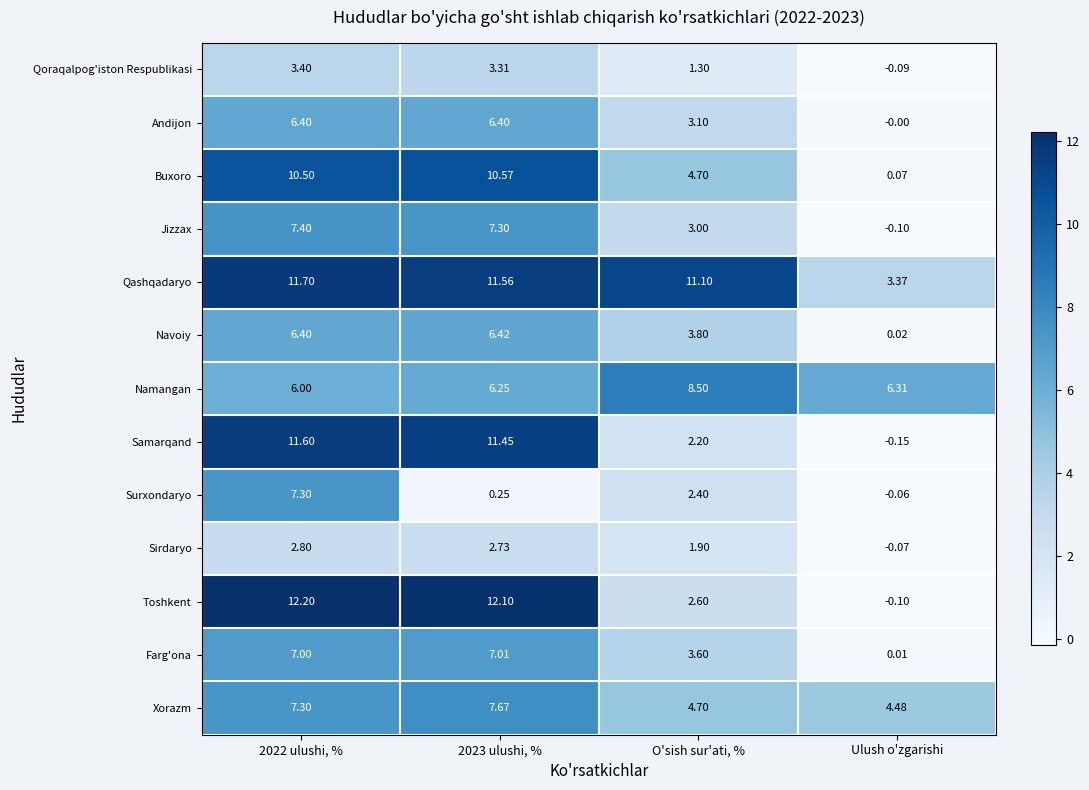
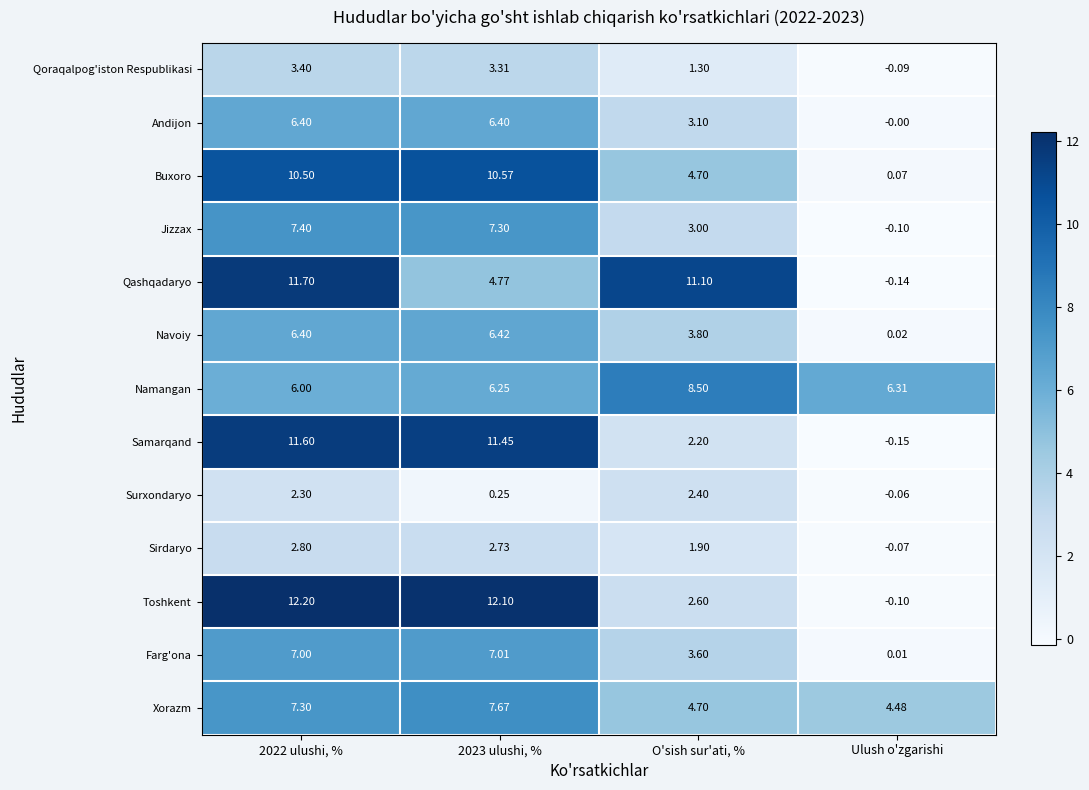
  {
    "Qoraqalpog'iston Respublikasi": {
      "2022 ulushi, %": 3.40,
      "2023 ulushi, %": 3.31,
      "O'sish sur'ati, %": 1.30,
      "Ulush o'zgarishi": -0.09
    },
    "Andijon": {
      "2022 ulushi, %": 6.40,
      "2023 ulushi, %": 6.40,
      "O'sish sur'ati, %": 3.10,
      "Ulush o'zgarishi": -0.00
    },
    "Buxoro": {
      "2022 ulushi, %": 10.50,
      "2023 ulushi, %": 10.57,
      "O'sish sur'ati, %": 4.70,
      "Ulush o'zgarishi": 0.07
    },
    "Jizzax": {
      "2022 ulushi, %": 7.40,
      "2023 ulushi, %": 7.30,
      "O'sish sur'ati, %": 3.00,
      "Ulush o'zgarishi": -0.10
    },
    "Qashqadaryo": {
      "2022 ulushi, %": 11.70,
-     "2023 ulushi, %": 11.56,
+     "2023 ulushi, %": 4.77,
      "O'sish sur'ati, %": 11.10,
-     "Ulush o'zgarishi": 3.37
+     "Ulush o'zgarishi": -0.14
    },
    "Navoiy": {
      "2022 ulushi, %": 6.40,
      "2023 ulushi, %": 6.42,
      "O'sish sur'ati, %": 3.80,
      "Ulush o'zgarishi": 0.02
    },
    "Namangan": {
      "2022 ulushi, %": 6.00,
      "2023 ulushi, %": 6.25,
      "O'sish sur'ati, %": 8.50,
      "Ulush o'zgarishi": 6.31
    },
    "Samarqand": {
      "2022 ulushi, %": 11.60,
      "2023 ulushi, %": 11.45,
      "O'sish sur'ati, %": 2.20,
      "Ulush o'zgarishi": -0.15
    },
    "Surxondaryo": {
-     "2022 ulushi, %": 7.30,
+     "2022 ulushi, %": 2.30,
      "2023 ulushi, %": 0.25,
      "O'sish sur'ati, %": 2.40,
      "Ulush o'zgarishi": -0.06
    },
    "Sirdaryo": {
      "2022 ulushi, %": 2.80,
      "2023 ulushi, %": 2.73,
      "O'sish sur'ati, %": 1.90,
      "Ulush o'zgarishi": -0.07
    },
    "Toshkent": {
      "2022 ulushi, %": 12.20,
      "2023 ulushi, %": 12.10,
      "O'sish sur'ati, %": 2.60,
      "Ulush o'zgarishi": -0.10
    },
    "Farg'ona": {
      "2022 ulushi, %": 7.00,
      "2023 ulushi, %": 7.01,
      "O'sish sur'ati, %": 3.60,
      "Ulush o'zgarishi": 0.01
    },
    "Xorazm": {
      "2022 ulushi, %": 7.30,
      "2023 ulushi, %": 7.67,
      "O'sish sur'ati, %": 4.70,
      "Ulush o'zgarishi": 4.48
    }
  }
